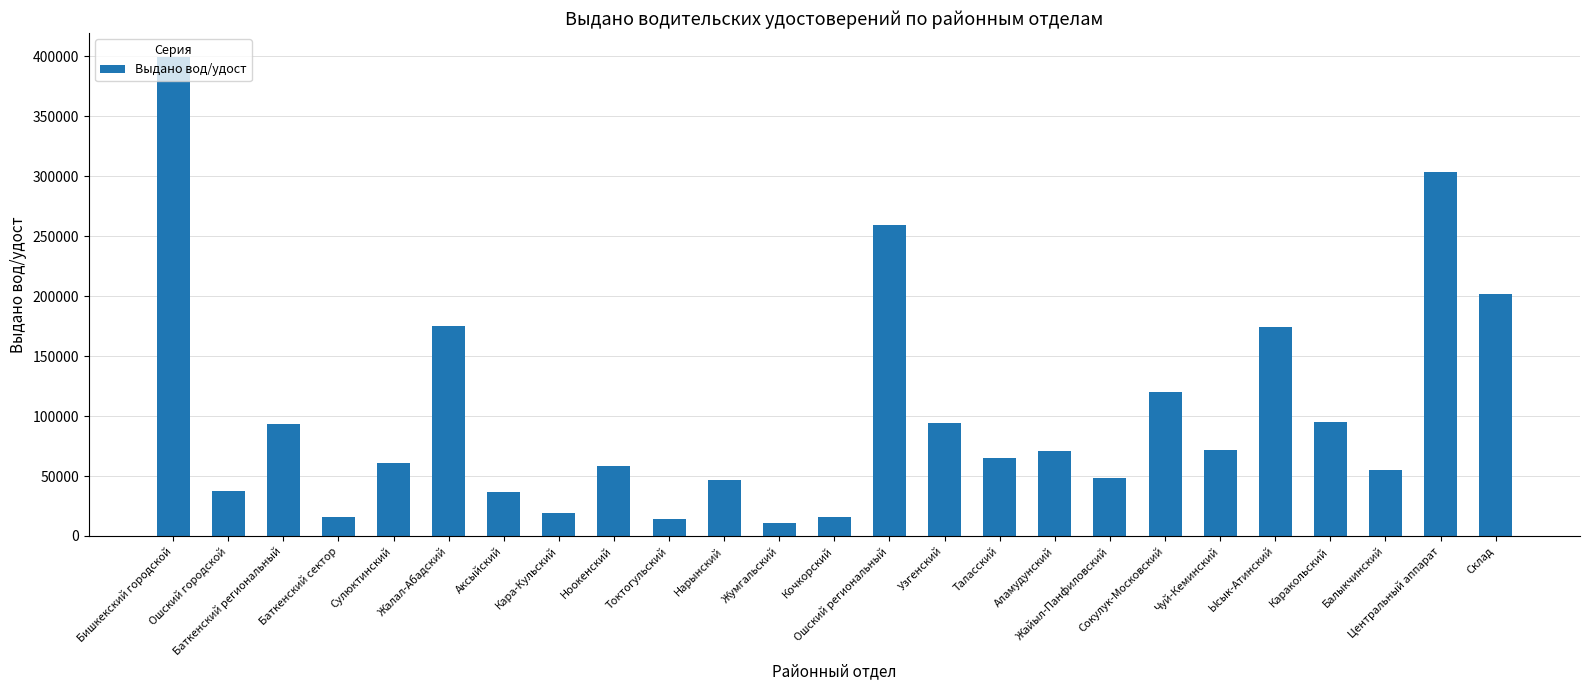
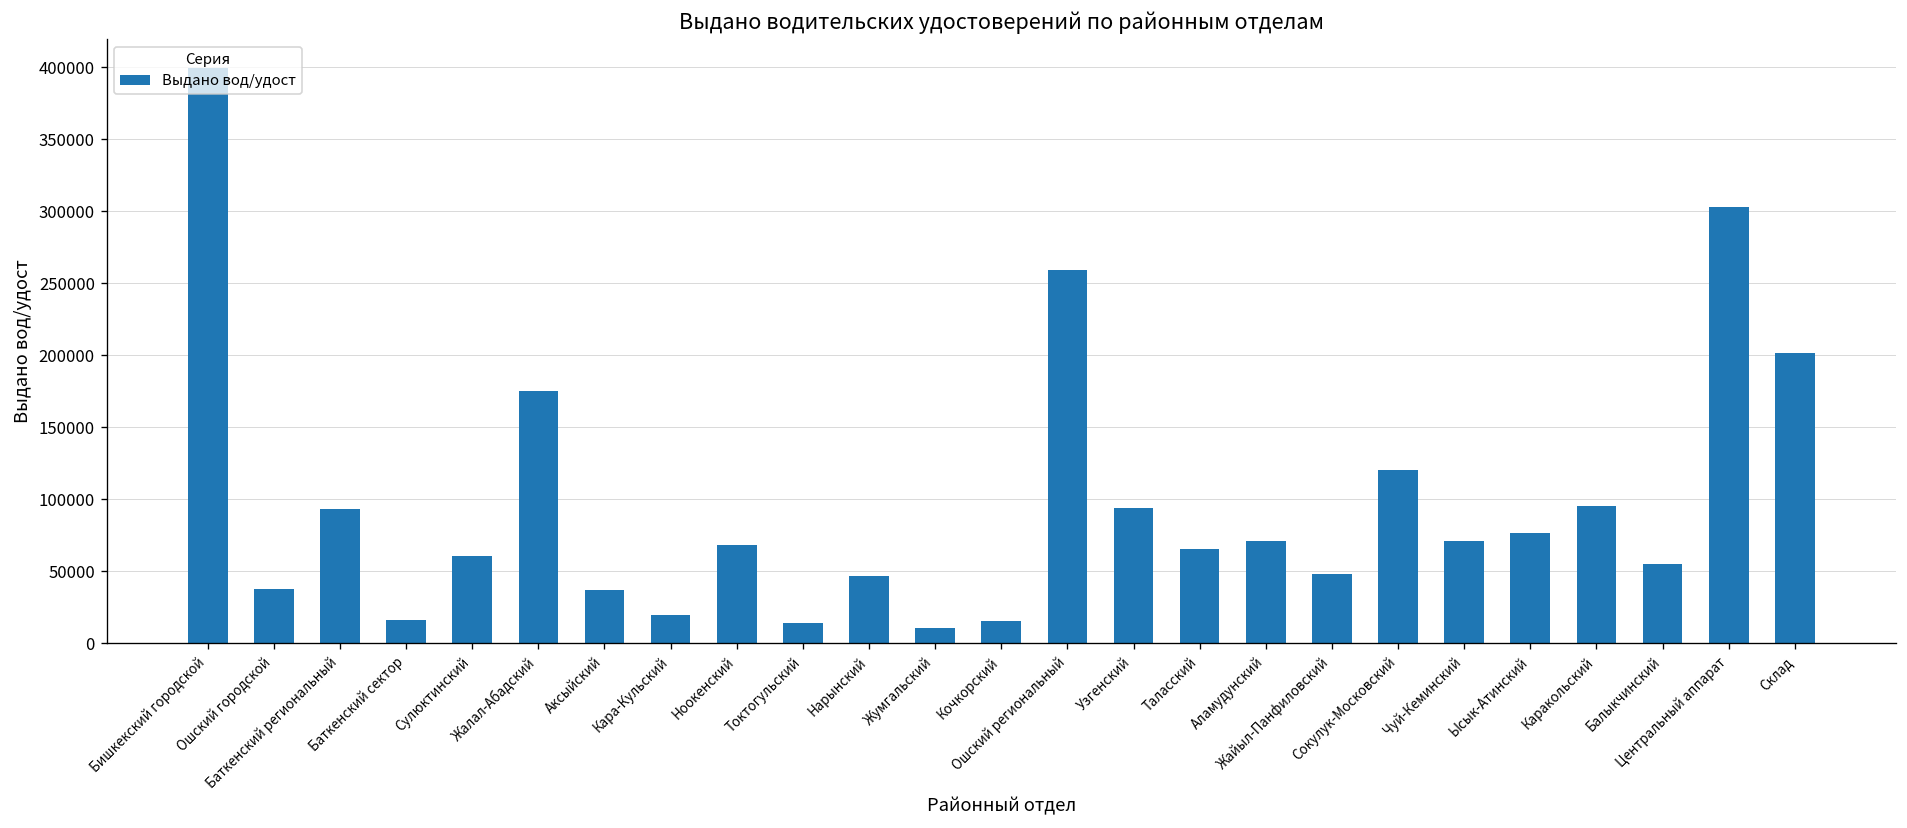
  {
    "Ошский городской": 38000,
    "Баткенский региональный": 94000,
    "Баткенский сектор": 16000,
    "Сулюктинский": 61000,
    "Жалал-Абадский": 175000,
    "Аксыйский": 37000,
    "Кара-Кульский": 19000,
-   "Ноокенский": 58000,
+   "Ноокенский": 68000,
    "Токтогульский": 14000,
    "Нарынский": 47000,
    "Жумгальский": 11000,
    "Кочкорский": 15000,
    "Ошский региональный": 259000,
    "Узгенский": 94000,
    "Таласский": 65000,
    "Аламудунский": 71000,
    "Жайыл-Панфиловский": 48000,
    "Сокулук-Московский": 120000,
    "Чуй-Кеминский": 71000,
-   "Ысык-Атинский": 174000,
+   "Ысык-Атинский": 76000,
    "Каракольский": 95000,
    "Балыкчинский": 55000,
    "Центральный аппарат": 303000,
    "Склад": 201000
  }
